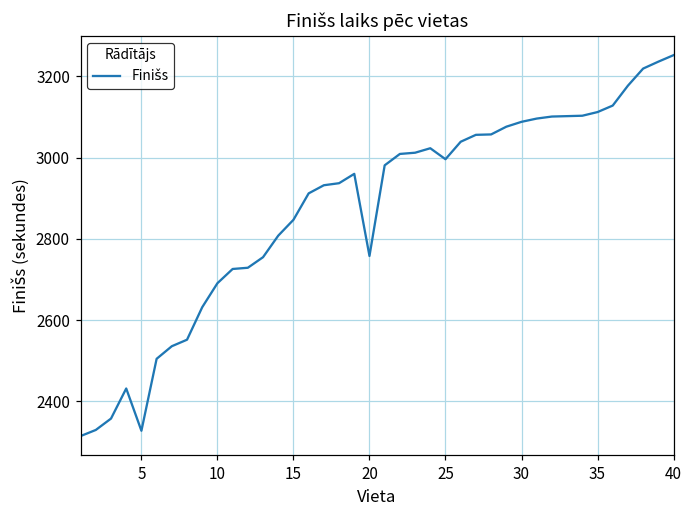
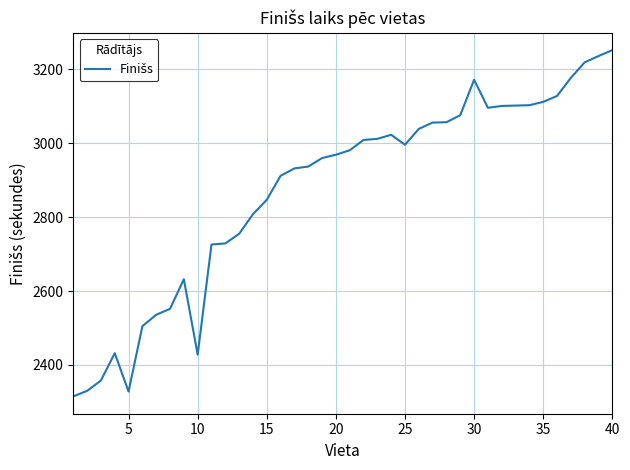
  {
    "5": 2330,
-   "10": 2690,
+   "10": 2430,
    "15": 2850,
-   "20": 2760,
+   "20": 2970,
    "25": 3000,
-   "30": 3090,
+   "30": 3170,
    "35": 3110,
    "40": 3250
  }
